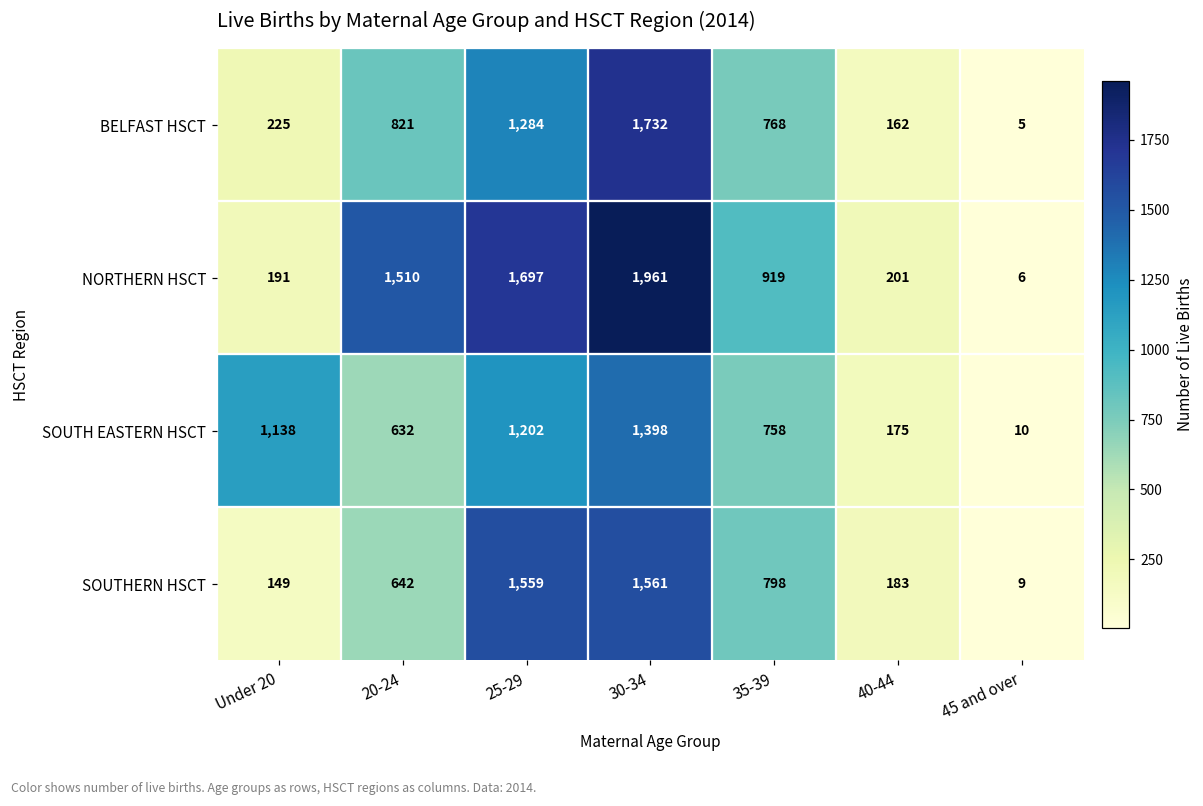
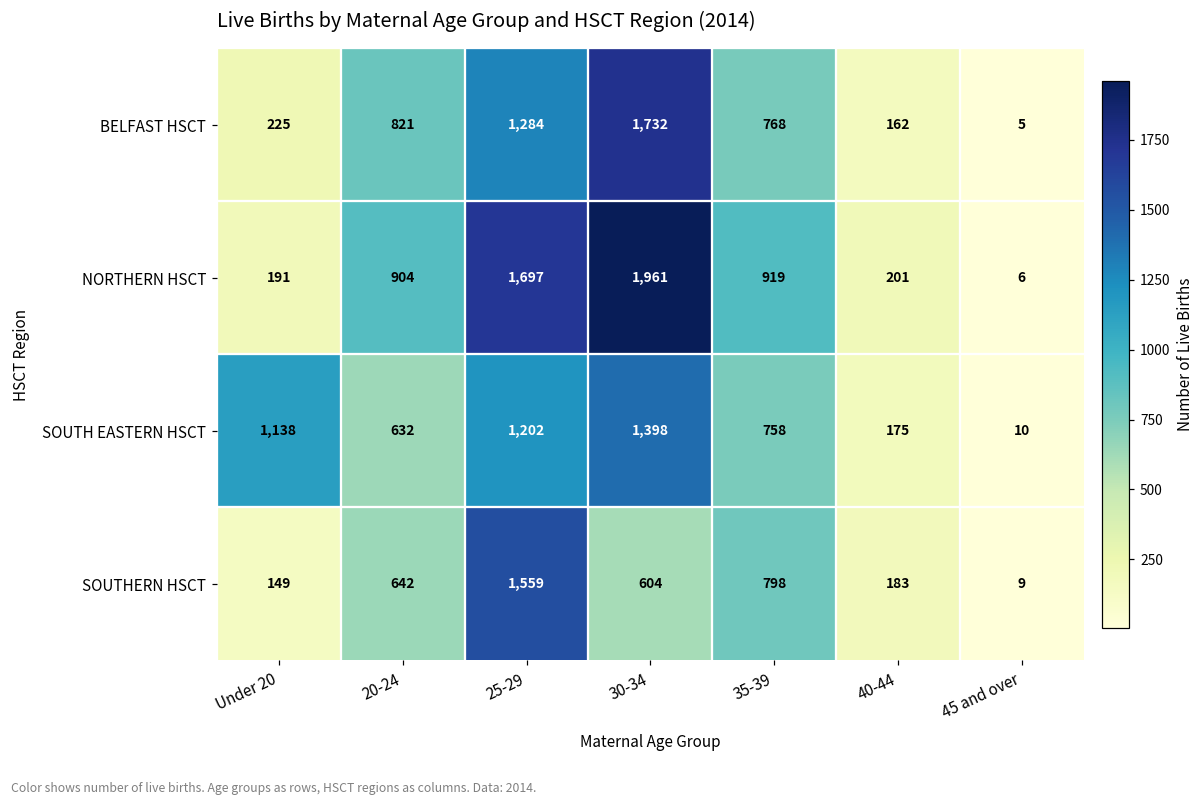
  {
    "BELFAST HSCT": {
      "Under 20": "225",
      "20-24": "821",
      "25-29": "1,284",
      "30-34": "1,732",
      "35-39": "768",
      "40-44": "162",
      "45 and over": "5"
    },
    "NORTHERN HSCT": {
      "Under 20": "191",
-     "20-24": "1,510",
+     "20-24": "904",
      "25-29": "1,697",
      "30-34": "1,961",
      "35-39": "919",
      "40-44": "201",
      "45 and over": "6"
    },
    "SOUTH EASTERN HSCT": {
      "Under 20": "1,138",
      "20-24": "632",
      "25-29": "1,202",
      "30-34": "1,398",
      "35-39": "758",
      "40-44": "175",
      "45 and over": "10"
    },
    "SOUTHERN HSCT": {
      "Under 20": "149",
      "20-24": "642",
      "25-29": "1,559",
-     "30-34": "1,561",
+     "30-34": "604",
      "35-39": "798",
      "40-44": "183",
      "45 and over": "9"
    }
  }
